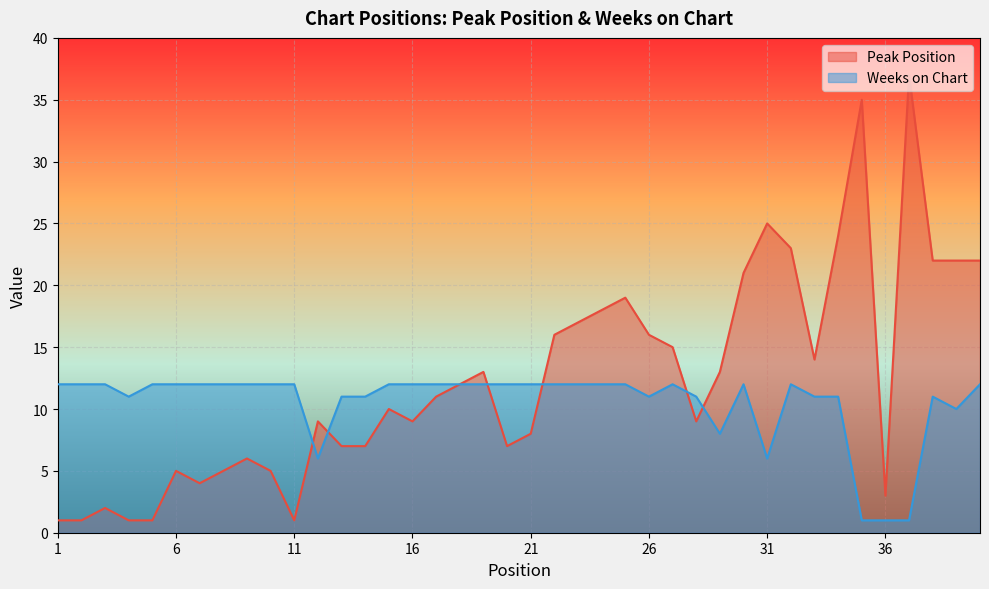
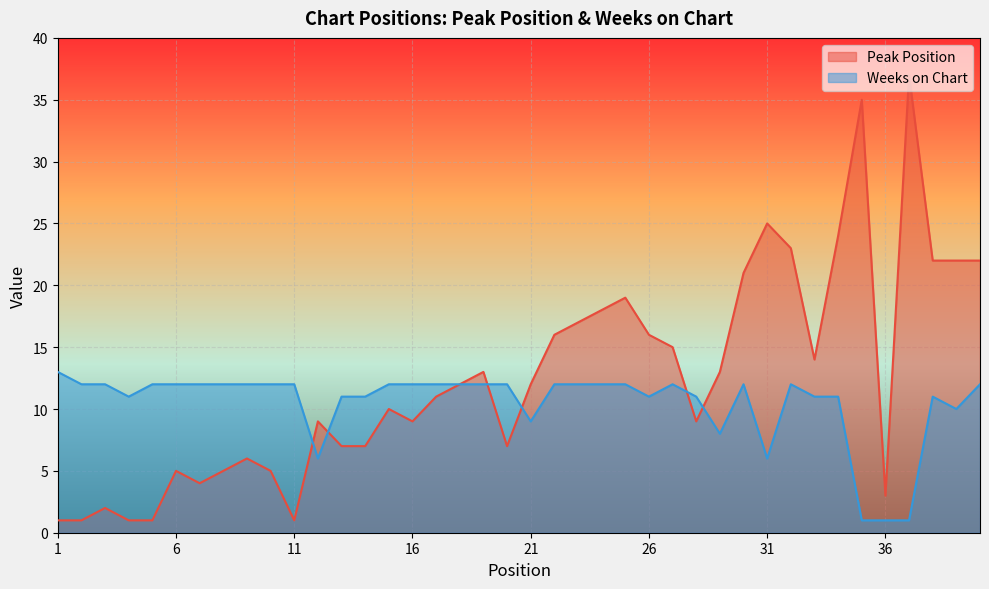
  {
    "Peak Position": {
      "1": 1,
      "6": 5,
      "11": 1,
      "16": 9,
-     "21": 8,
+     "21": 12,
      "26": 16,
      "31": 25,
      "36": 3
    },
    "Weeks on Chart": {
-     "1": 12,
+     "1": 13,
      "6": 12,
      "11": 12,
      "16": 12,
-     "21": 12,
+     "21": 9,
      "26": 11,
      "31": 6,
      "36": 1
    }
  }
